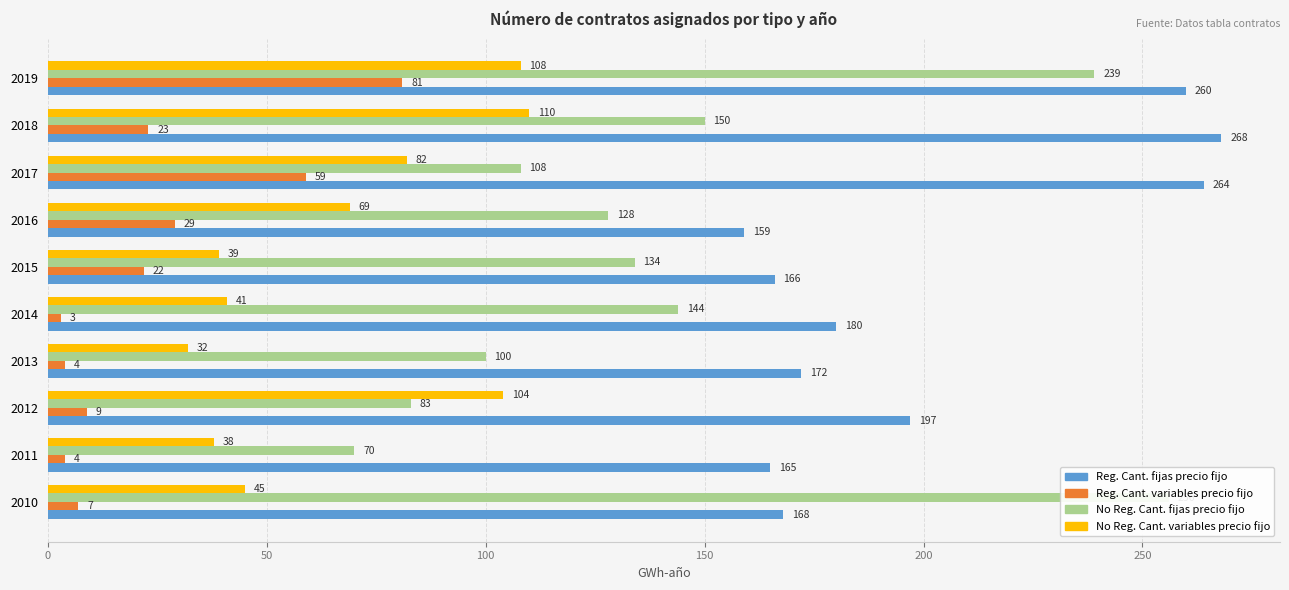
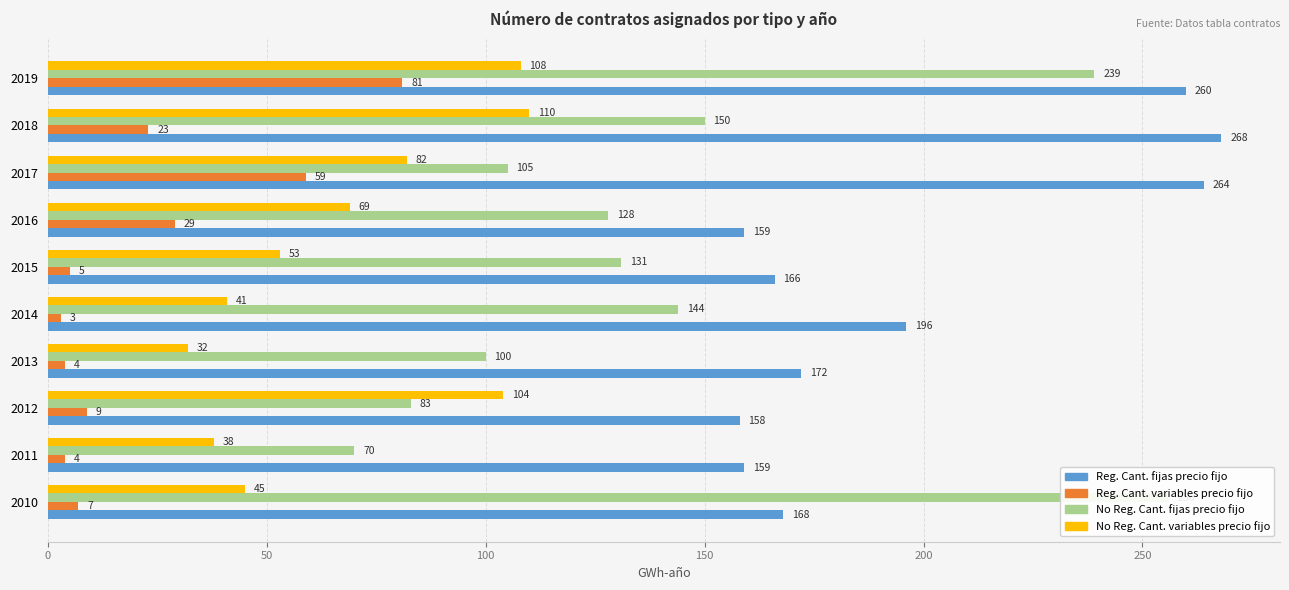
  {
    "Reg. Cant. fijas precio fijo": {
      "2019": 260,
      "2018": 268,
      "2017": 264,
      "2016": 159,
      "2015": 166,
-     "2014": 180,
+     "2014": 196,
      "2013": 172,
-     "2012": 197,
-     "2011": 165,
+     "2012": 158,
+     "2011": 159,
      "2010": 168
    },
    "Reg. Cant. variables precio fijo": {
      "2019": 81,
      "2018": 23,
      "2017": 59,
      "2016": 29,
-     "2015": 22,
+     "2015": 5,
      "2014": 3,
      "2013": 4,
      "2012": 9,
      "2011": 4,
      "2010": 7
    },
    "No Reg. Cant. fijas precio fijo": {
      "2019": 239,
      "2018": 150,
-     "2017": 108,
+     "2017": 105,
      "2016": 128,
-     "2015": 134,
+     "2015": 131,
      "2014": 144,
      "2013": 100,
      "2012": 83,
      "2011": 70
    },
    "No Reg. Cant. variables precio fijo": {
      "2019": 108,
      "2018": 110,
      "2017": 82,
      "2016": 69,
-     "2015": 39,
+     "2015": 53,
      "2014": 41,
      "2013": 32,
      "2012": 104,
      "2011": 38,
      "2010": 45
    }
  }
